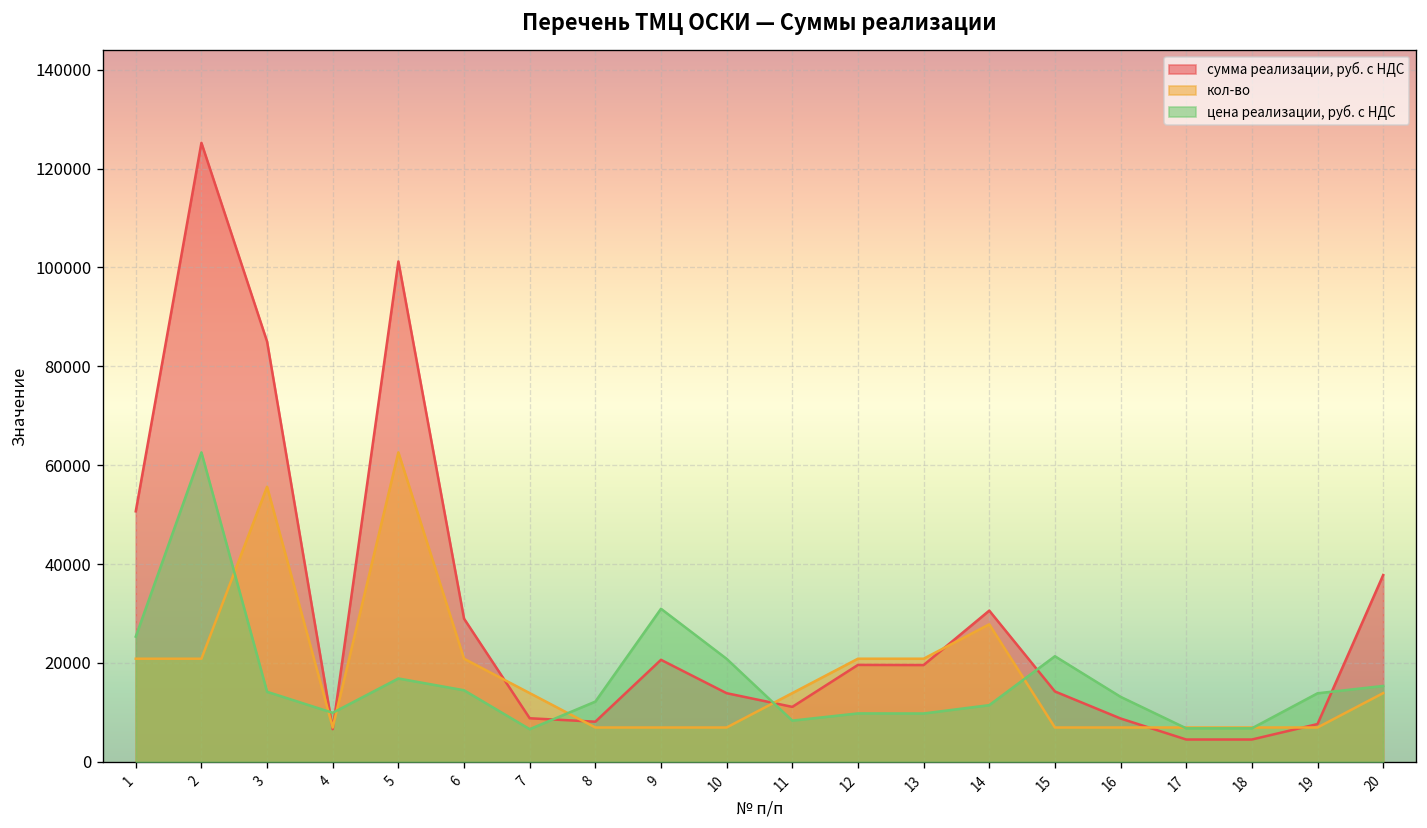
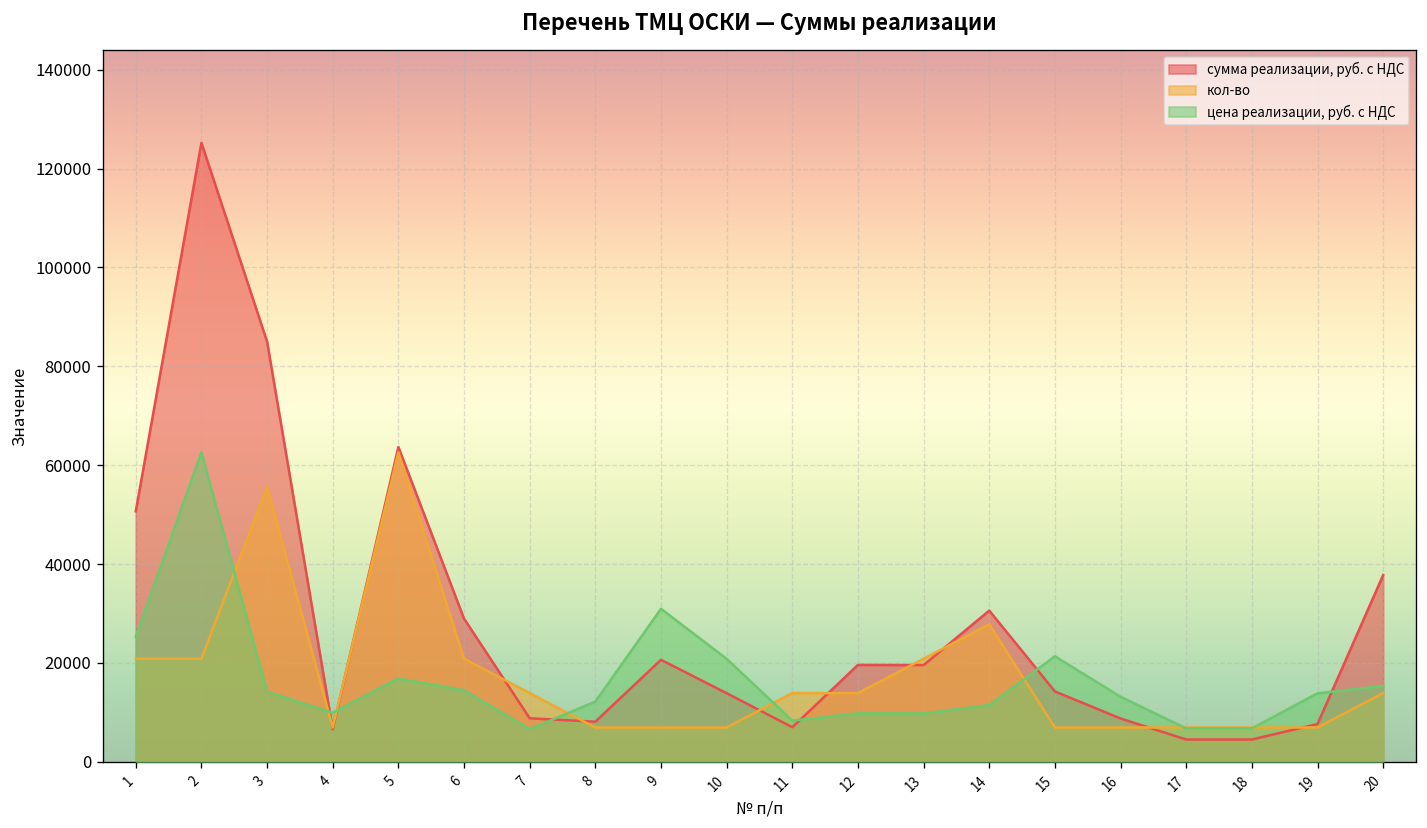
  {
    "сумма реализации, руб. с НДС": {
      "1": 51000,
      "2": 125000,
      "3": 85000,
-     "5": 101000,
+     "5": 64000,
      "6": 29000,
      "7": 9000,
      "8": 8000,
      "9": 21000,
      "10": 14000,
-     "11": 11000,
+     "11": 7000,
      "12": 20000,
      "13": 20000,
      "14": 31000,
      "15": 14000,
      "16": 9000,
      "17": 5000,
      "18": 5000,
      "19": 8000,
      "20": 38000
    },
    "кол-во": {
      "1": 21000,
      "2": 21000,
      "3": 56000,
      "5": 63000,
      "6": 21000,
      "7": 14000,
      "8": 7000,
      "9": 7000,
      "10": 7000,
      "11": 14000,
-     "12": 21000,
+     "12": 14000,
      "13": 21000,
      "14": 28000,
      "15": 7000,
      "16": 7000,
      "19": 7000,
      "20": 14000
    },
    "цена реализации, руб. с НДС": {
      "1": 25000,
      "2": 63000,
      "3": 14000,
      "4": 10000,
      "5": 17000,
      "6": 14000,
      "7": 7000,
      "8": 12000,
      "9": 31000,
      "10": 21000,
      "11": 8000,
      "12": 10000,
      "13": 10000,
      "14": 11000,
      "15": 21000,
      "16": 13000,
      "19": 14000,
      "20": 15000
    }
  }
